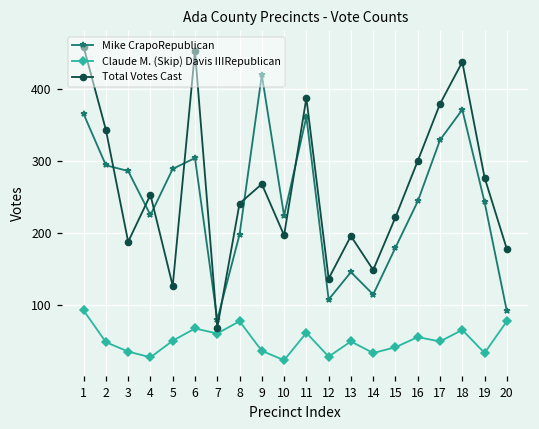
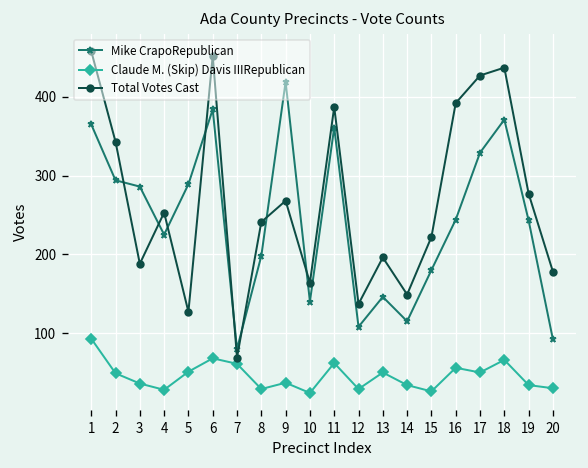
  {
    "Mike CrapoRepublican": {
      "1": 370,
      "2": 290,
      "3": 290,
      "4": 230,
      "5": 290,
-     "6": 300,
+     "6": 380,
      "7": 80,
      "8": 200,
-     "10": 220,
+     "10": 140,
      "11": 360,
      "12": 110,
      "13": 150,
      "14": 120,
      "15": 180,
      "16": 240,
      "17": 330,
      "18": 370,
      "19": 240,
      "20": 90
    },
    "Claude M. (Skip) Davis IIIRepublican": {
      "1": 90,
      "2": 50,
      "3": 40,
      "4": 30,
      "5": 50,
      "6": 70,
      "7": 60,
-     "8": 80,
+     "8": 30,
      "9": 40,
      "10": 20,
      "11": 60,
      "12": 30,
      "13": 50,
      "14": 30,
-     "15": 40,
+     "15": 30,
      "16": 60,
      "17": 50,
      "18": 70,
      "19": 30,
-     "20": 80
+     "20": 30
    },
    "Total Votes Cast": {
      "2": 340,
      "3": 190,
      "4": 250,
      "5": 130,
      "7": 70,
      "8": 240,
      "9": 270,
-     "10": 200,
+     "10": 160,
      "11": 390,
      "12": 140,
      "13": 200,
      "14": 150,
      "15": 220,
-     "16": 300,
-     "17": 380,
+     "16": 390,
+     "17": 430,
      "18": 440,
      "19": 280,
      "20": 180
    }
  }
